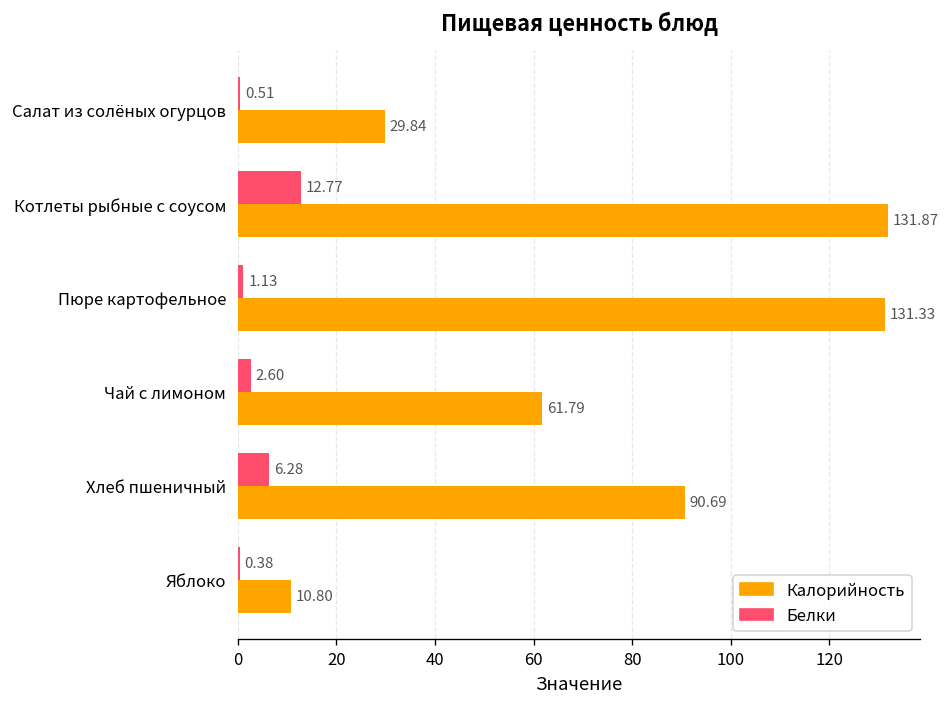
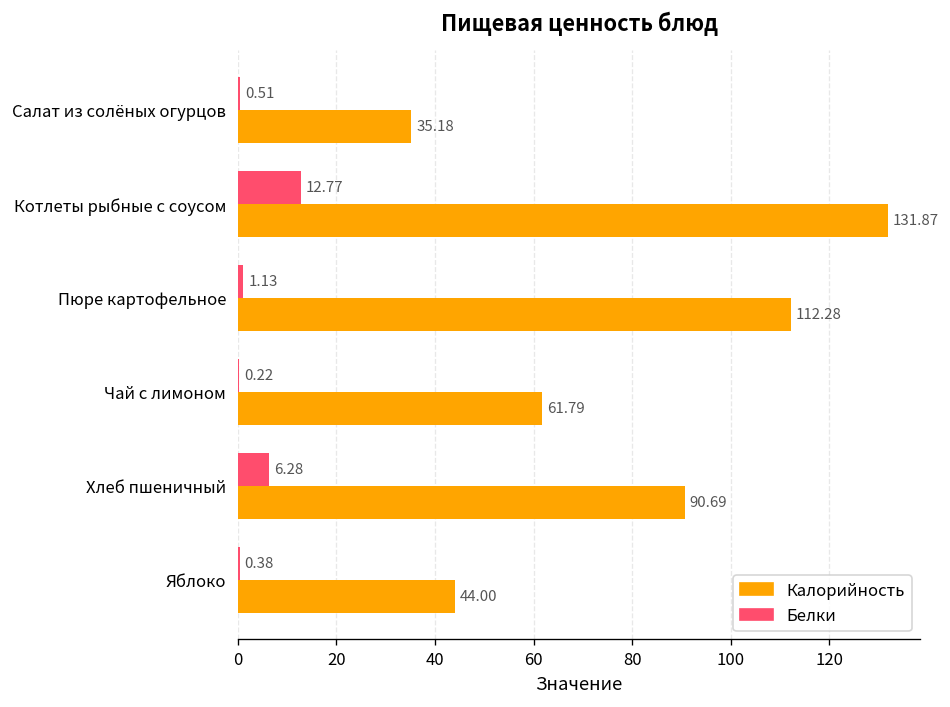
  {
    "Калорийность": {
-     "Салат из солёных огурцов": 29.84,
+     "Салат из солёных огурцов": 35.18,
      "Котлеты рыбные с соусом": 131.87,
-     "Пюре картофельное": 131.33,
+     "Пюре картофельное": 112.28,
      "Чай с лимоном": 61.79,
      "Хлеб пшеничный": 90.69,
-     "Яблоко": 10.80
+     "Яблоко": 44.00
    },
    "Белки": {
      "Салат из солёных огурцов": 0.51,
      "Котлеты рыбные с соусом": 12.77,
      "Пюре картофельное": 1.13,
-     "Чай с лимоном": 2.60,
+     "Чай с лимоном": 0.22,
      "Хлеб пшеничный": 6.28,
      "Яблоко": 0.38
    }
  }
